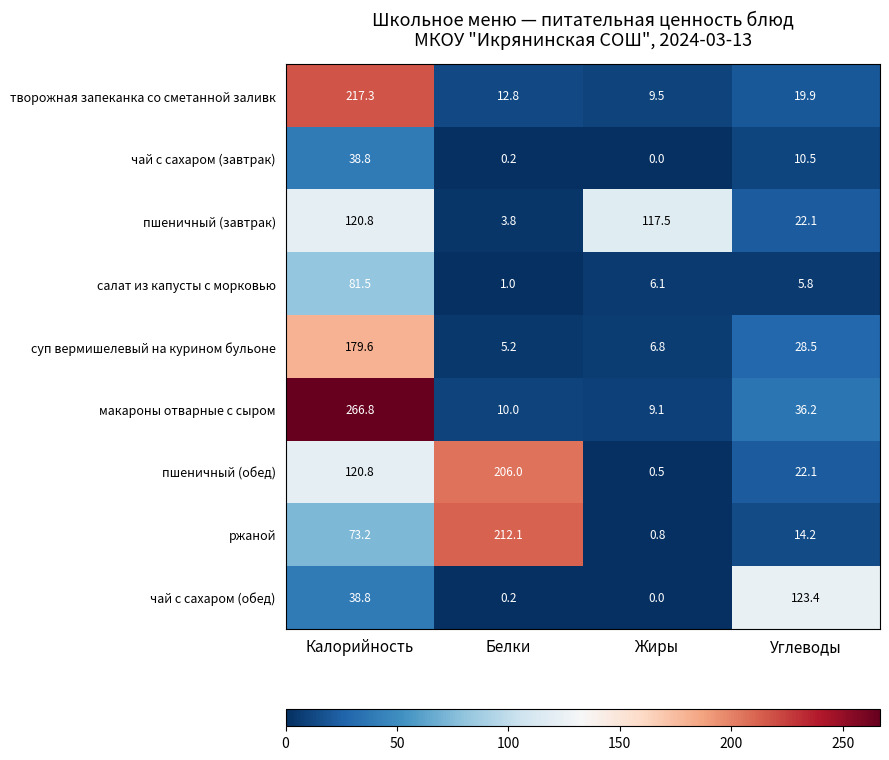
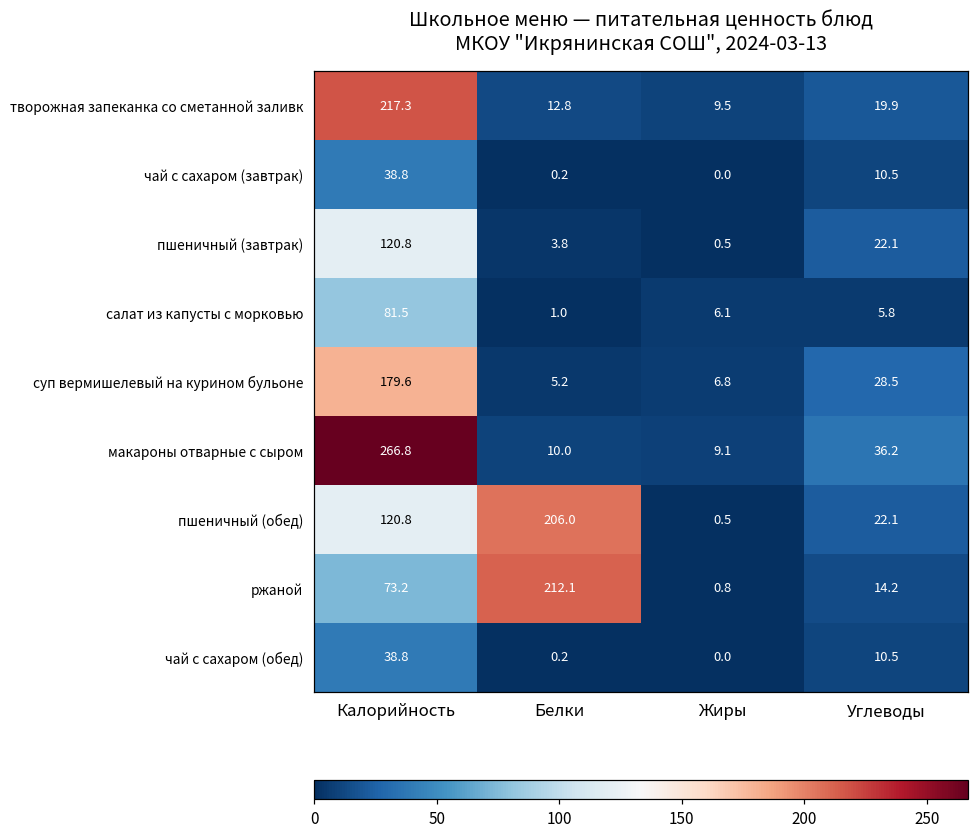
  {
    "творожная запеканка со сметанной заливк": {
      "Калорийность": 217.3,
      "Белки": 12.8,
      "Жиры": 9.5,
      "Углеводы": 19.9
    },
    "чай с сахаром (завтрак)": {
      "Калорийность": 38.8,
      "Белки": 0.2,
      "Жиры": 0.0,
      "Углеводы": 10.5
    },
    "пшеничный (завтрак)": {
      "Калорийность": 120.8,
      "Белки": 3.8,
-     "Жиры": 117.5,
+     "Жиры": 0.5,
      "Углеводы": 22.1
    },
    "салат из капусты с морковью": {
      "Калорийность": 81.5,
      "Белки": 1.0,
      "Жиры": 6.1,
      "Углеводы": 5.8
    },
    "суп вермишелевый на курином бульоне": {
      "Калорийность": 179.6,
      "Белки": 5.2,
      "Жиры": 6.8,
      "Углеводы": 28.5
    },
    "макароны отварные с сыром": {
      "Калорийность": 266.8,
      "Белки": 10.0,
      "Жиры": 9.1,
      "Углеводы": 36.2
    },
    "пшеничный (обед)": {
      "Калорийность": 120.8,
      "Белки": 206.0,
      "Жиры": 0.5,
      "Углеводы": 22.1
    },
    "ржаной": {
      "Калорийность": 73.2,
      "Белки": 212.1,
      "Жиры": 0.8,
      "Углеводы": 14.2
    },
    "чай с сахаром (обед)": {
      "Калорийность": 38.8,
      "Белки": 0.2,
      "Жиры": 0.0,
-     "Углеводы": 123.4
+     "Углеводы": 10.5
    }
  }
